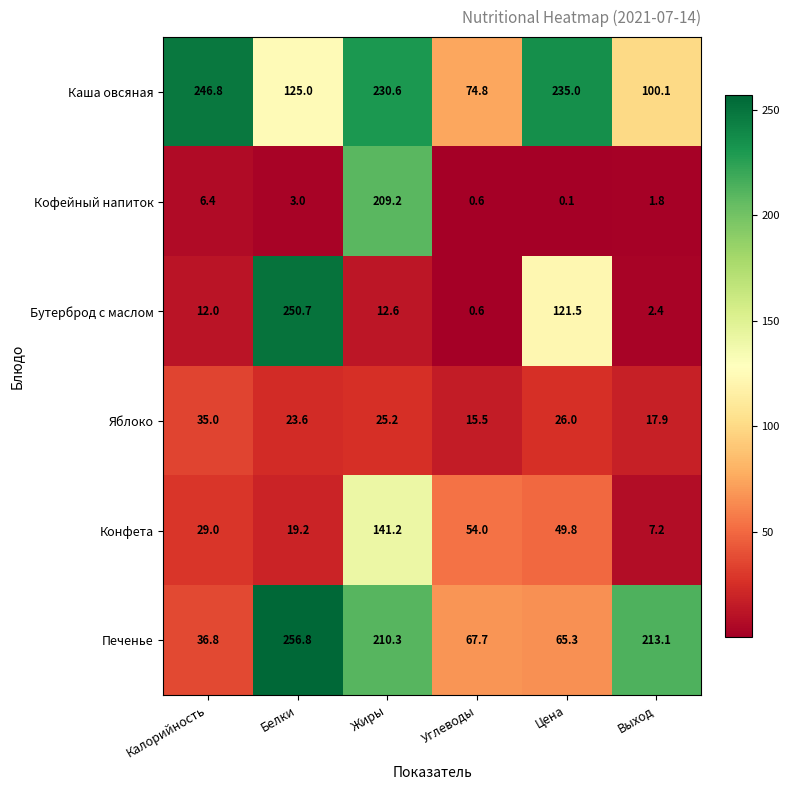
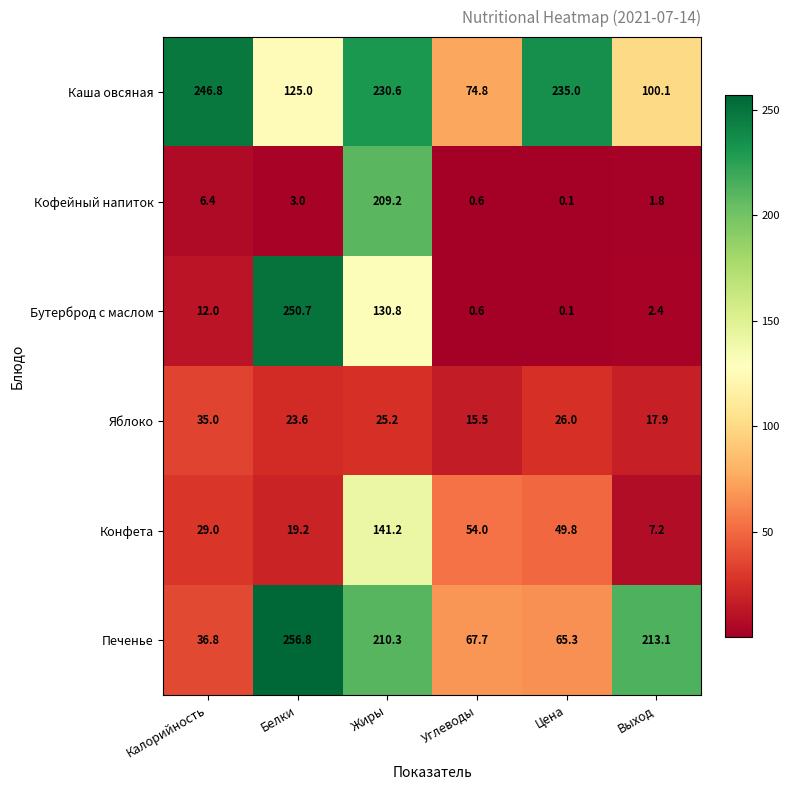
  {
    "Каша овсяная": {
      "Калорийность": 246.8,
      "Белки": 125.0,
      "Жиры": 230.6,
      "Углеводы": 74.8,
      "Цена": 235.0,
      "Выход": 100.1
    },
    "Кофейный напиток": {
      "Калорийность": 6.4,
      "Белки": 3.0,
      "Жиры": 209.2,
      "Углеводы": 0.6,
      "Цена": 0.1,
      "Выход": 1.8
    },
    "Бутерброд с маслом": {
      "Калорийность": 12.0,
      "Белки": 250.7,
-     "Жиры": 12.6,
+     "Жиры": 130.8,
      "Углеводы": 0.6,
-     "Цена": 121.5,
+     "Цена": 0.1,
      "Выход": 2.4
    },
    "Яблоко": {
      "Калорийность": 35.0,
      "Белки": 23.6,
      "Жиры": 25.2,
      "Углеводы": 15.5,
      "Цена": 26.0,
      "Выход": 17.9
    },
    "Конфета": {
      "Калорийность": 29.0,
      "Белки": 19.2,
      "Жиры": 141.2,
      "Углеводы": 54.0,
      "Цена": 49.8,
      "Выход": 7.2
    },
    "Печенье": {
      "Калорийность": 36.8,
      "Белки": 256.8,
      "Жиры": 210.3,
      "Углеводы": 67.7,
      "Цена": 65.3,
      "Выход": 213.1
    }
  }
